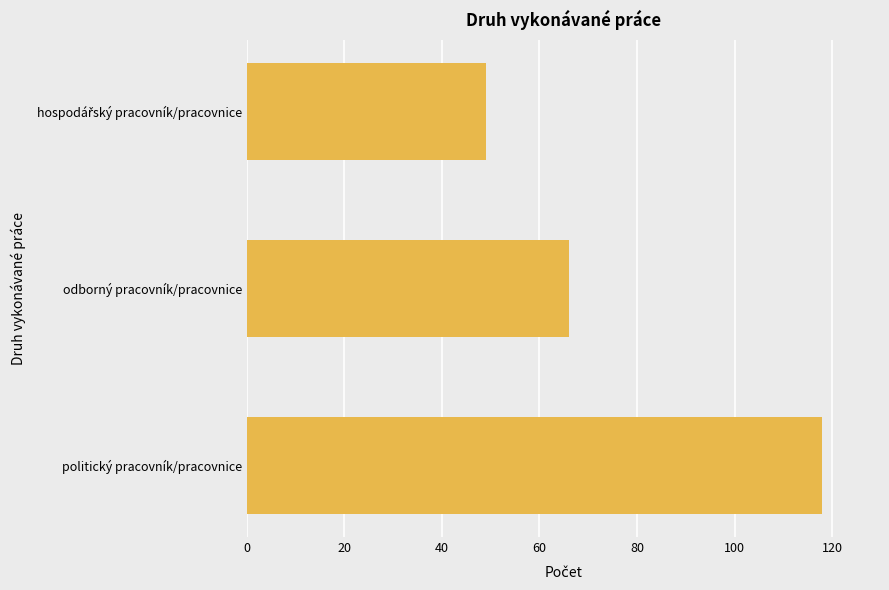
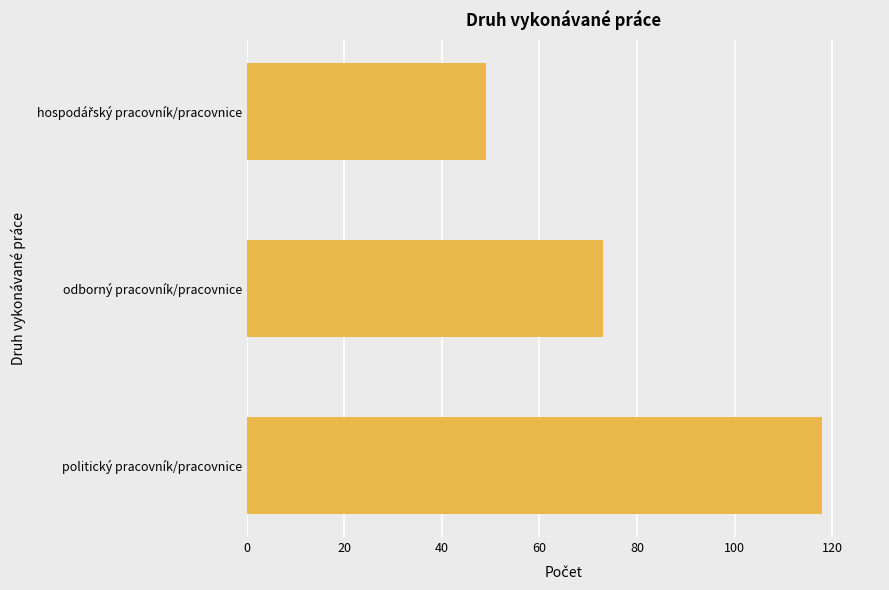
  {
    "hospodářský pracovník/pracovnice": 49,
-   "odborný pracovník/pracovnice": 66,
+   "odborný pracovník/pracovnice": 73,
    "politický pracovník/pracovnice": 118
  }
